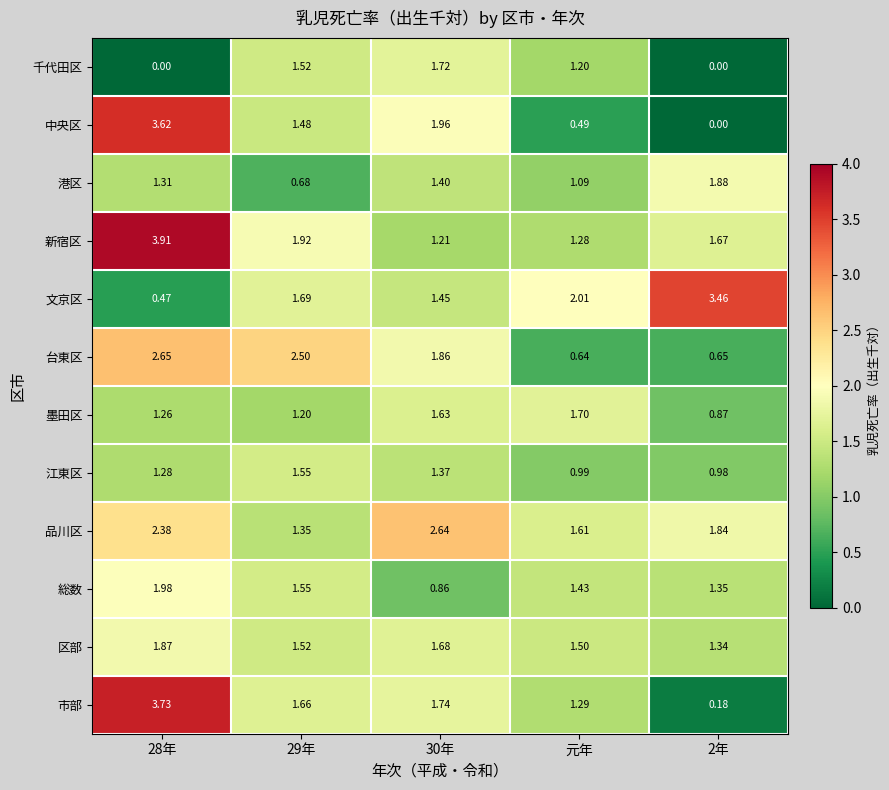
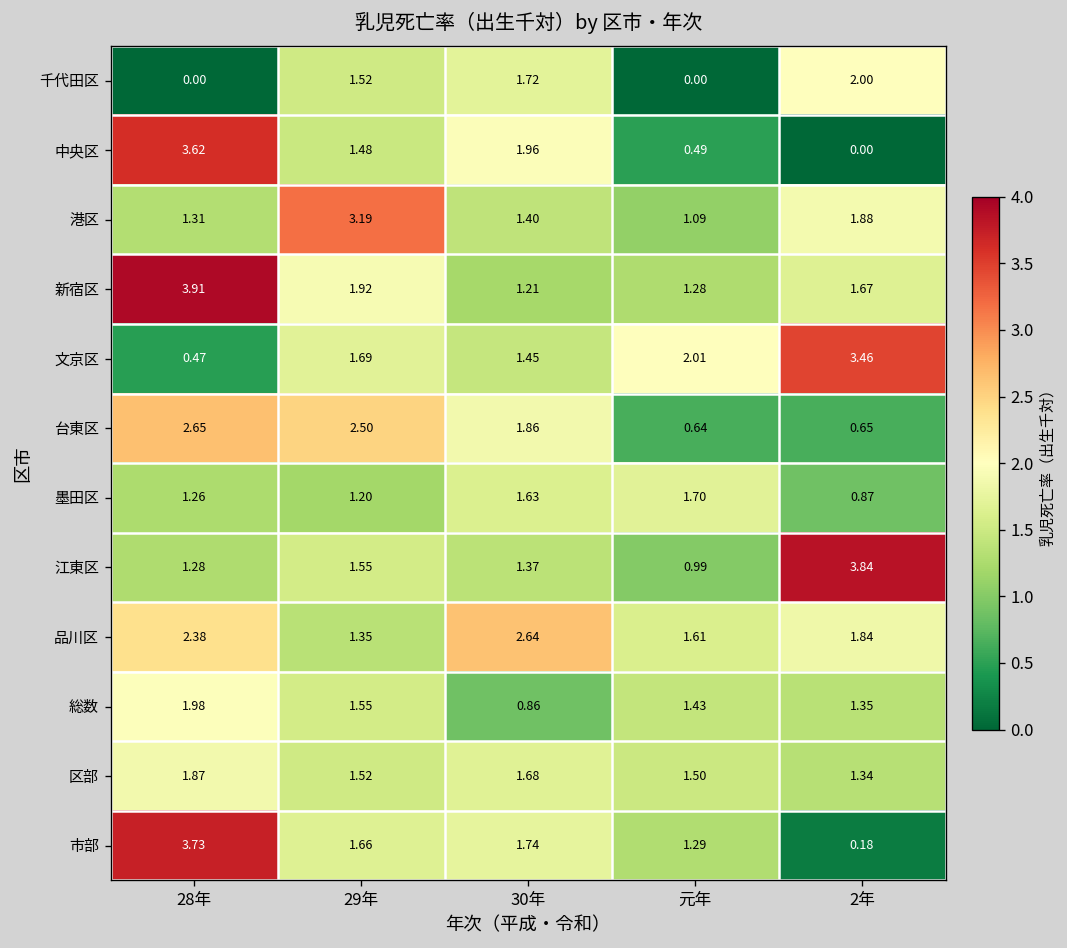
  {
    "千代田区": {
      "28年": 0.00,
      "29年": 1.52,
      "30年": 1.72,
-     "元年": 1.20,
-     "2年": 0.00
+     "元年": 0.00,
+     "2年": 2.00
    },
    "中央区": {
      "28年": 3.62,
      "29年": 1.48,
      "30年": 1.96,
      "元年": 0.49,
      "2年": 0.00
    },
    "港区": {
      "28年": 1.31,
-     "29年": 0.68,
+     "29年": 3.19,
      "30年": 1.40,
      "元年": 1.09,
      "2年": 1.88
    },
    "新宿区": {
      "28年": 3.91,
      "29年": 1.92,
      "30年": 1.21,
      "元年": 1.28,
      "2年": 1.67
    },
    "文京区": {
      "28年": 0.47,
      "29年": 1.69,
      "30年": 1.45,
      "元年": 2.01,
      "2年": 3.46
    },
    "台東区": {
      "28年": 2.65,
      "29年": 2.50,
      "30年": 1.86,
      "元年": 0.64,
      "2年": 0.65
    },
    "墨田区": {
      "28年": 1.26,
      "29年": 1.20,
      "30年": 1.63,
      "元年": 1.70,
      "2年": 0.87
    },
    "江東区": {
      "28年": 1.28,
      "29年": 1.55,
      "30年": 1.37,
      "元年": 0.99,
-     "2年": 0.98
+     "2年": 3.84
    },
    "品川区": {
      "28年": 2.38,
      "29年": 1.35,
      "30年": 2.64,
      "元年": 1.61,
      "2年": 1.84
    },
    "総数": {
      "28年": 1.98,
      "29年": 1.55,
      "30年": 0.86,
      "元年": 1.43,
      "2年": 1.35
    },
    "区部": {
      "28年": 1.87,
      "29年": 1.52,
      "30年": 1.68,
      "元年": 1.50,
      "2年": 1.34
    },
    "市部": {
      "28年": 3.73,
      "29年": 1.66,
      "30年": 1.74,
      "元年": 1.29,
      "2年": 0.18
    }
  }
